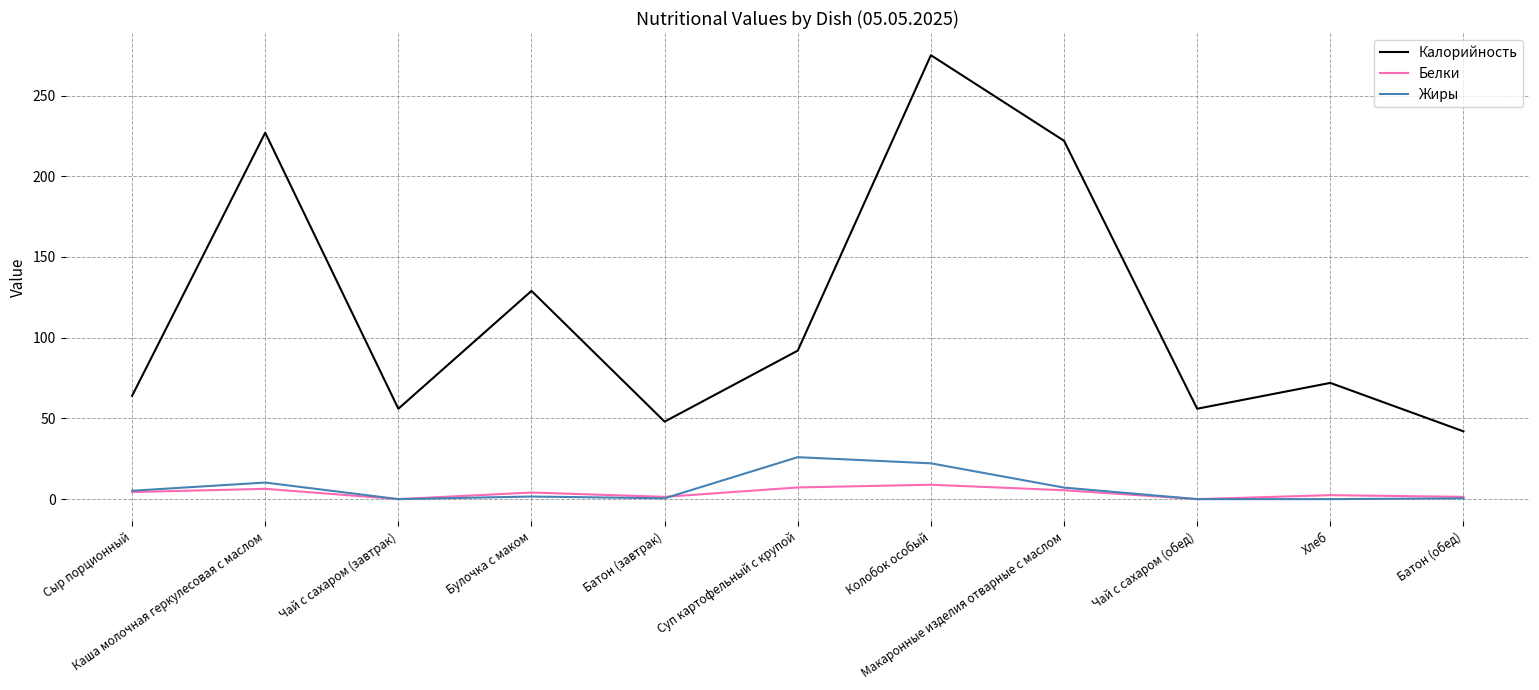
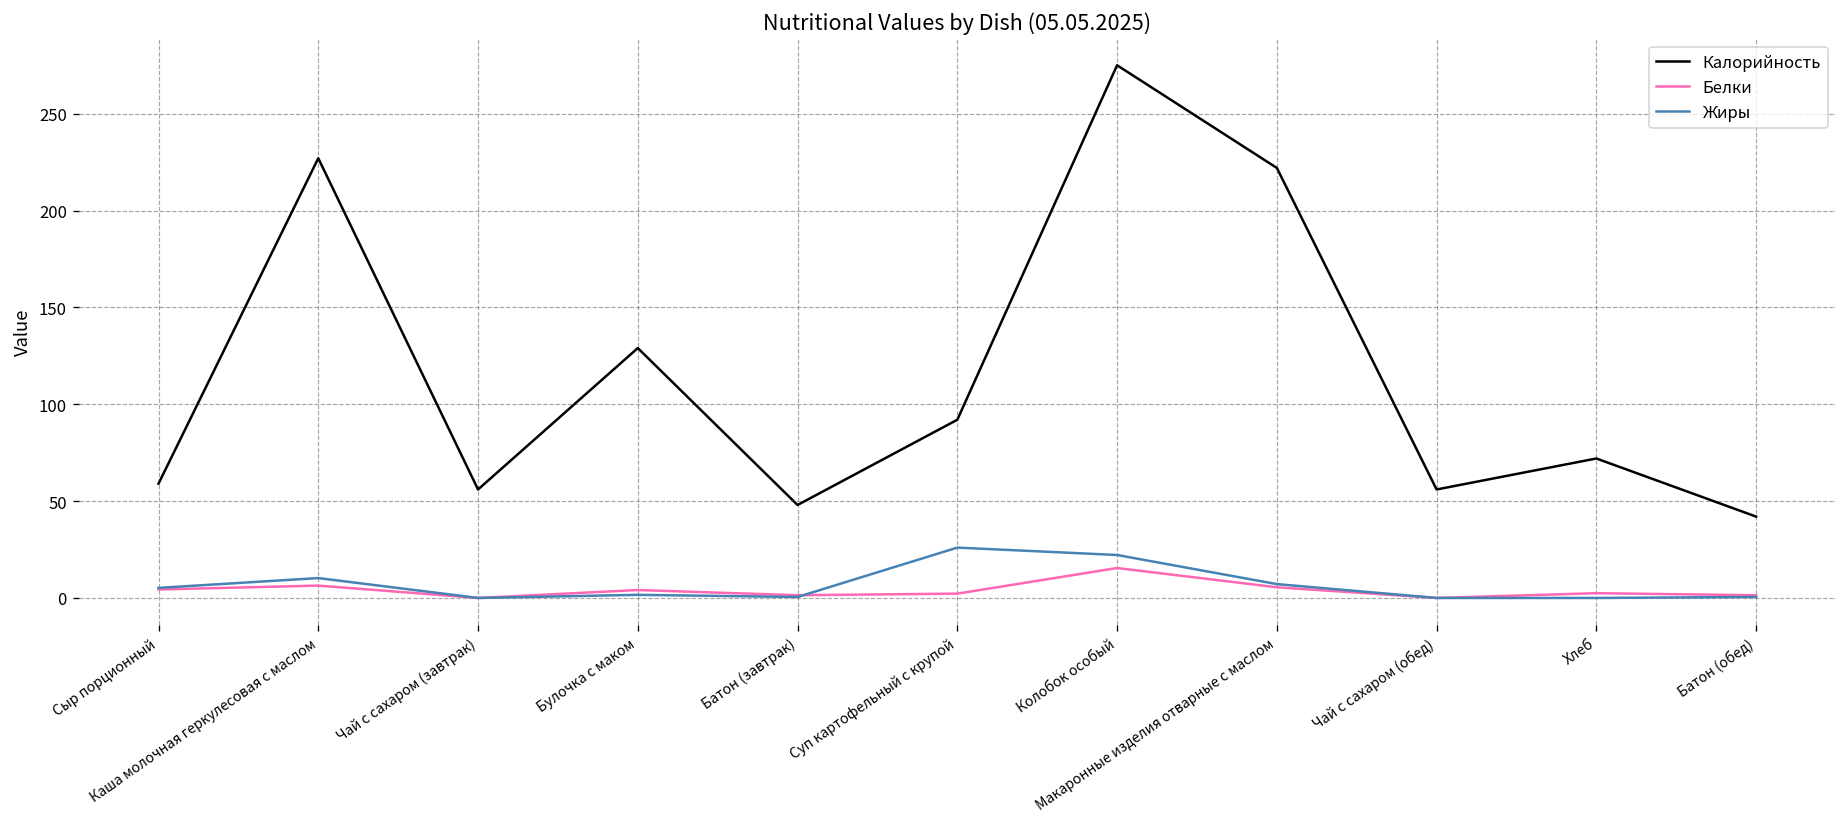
  {
    "Калорийность": {
-     "Сыр порционный": 64,
+     "Сыр порционный": 59,
      "Каша молочная геркулесовая с маслом": 227,
      "Чай с сахаром (завтрак)": 56,
      "Булочка с маком": 129,
      "Батон (завтрак)": 48,
      "Суп картофельный с крупой": 92,
      "Колобок особый": 275,
      "Макаронные изделия отварные с маслом": 222,
      "Чай с сахаром (обед)": 56,
      "Хлеб": 72,
      "Батон (обед)": 42
    },
    "Белки": {
      "Каша молочная геркулесовая с маслом": 6,
      "Булочка с маком": 4,
-     "Суп картофельный с крупой": 7,
-     "Колобок особый": 9,
+     "Суп картофельный с крупой": 2,
+     "Колобок особый": 15,
      "Макаронные изделия отварные с маслом": 6,
      "Хлеб": 2
    },
    "Жиры": {
      "Каша молочная геркулесовая с маслом": 10,
      "Булочка с маком": 2,
      "Суп картофельный с крупой": 26,
      "Колобок особый": 22,
      "Макаронные изделия отварные с маслом": 7,
      "Хлеб": 0
    }
  }
